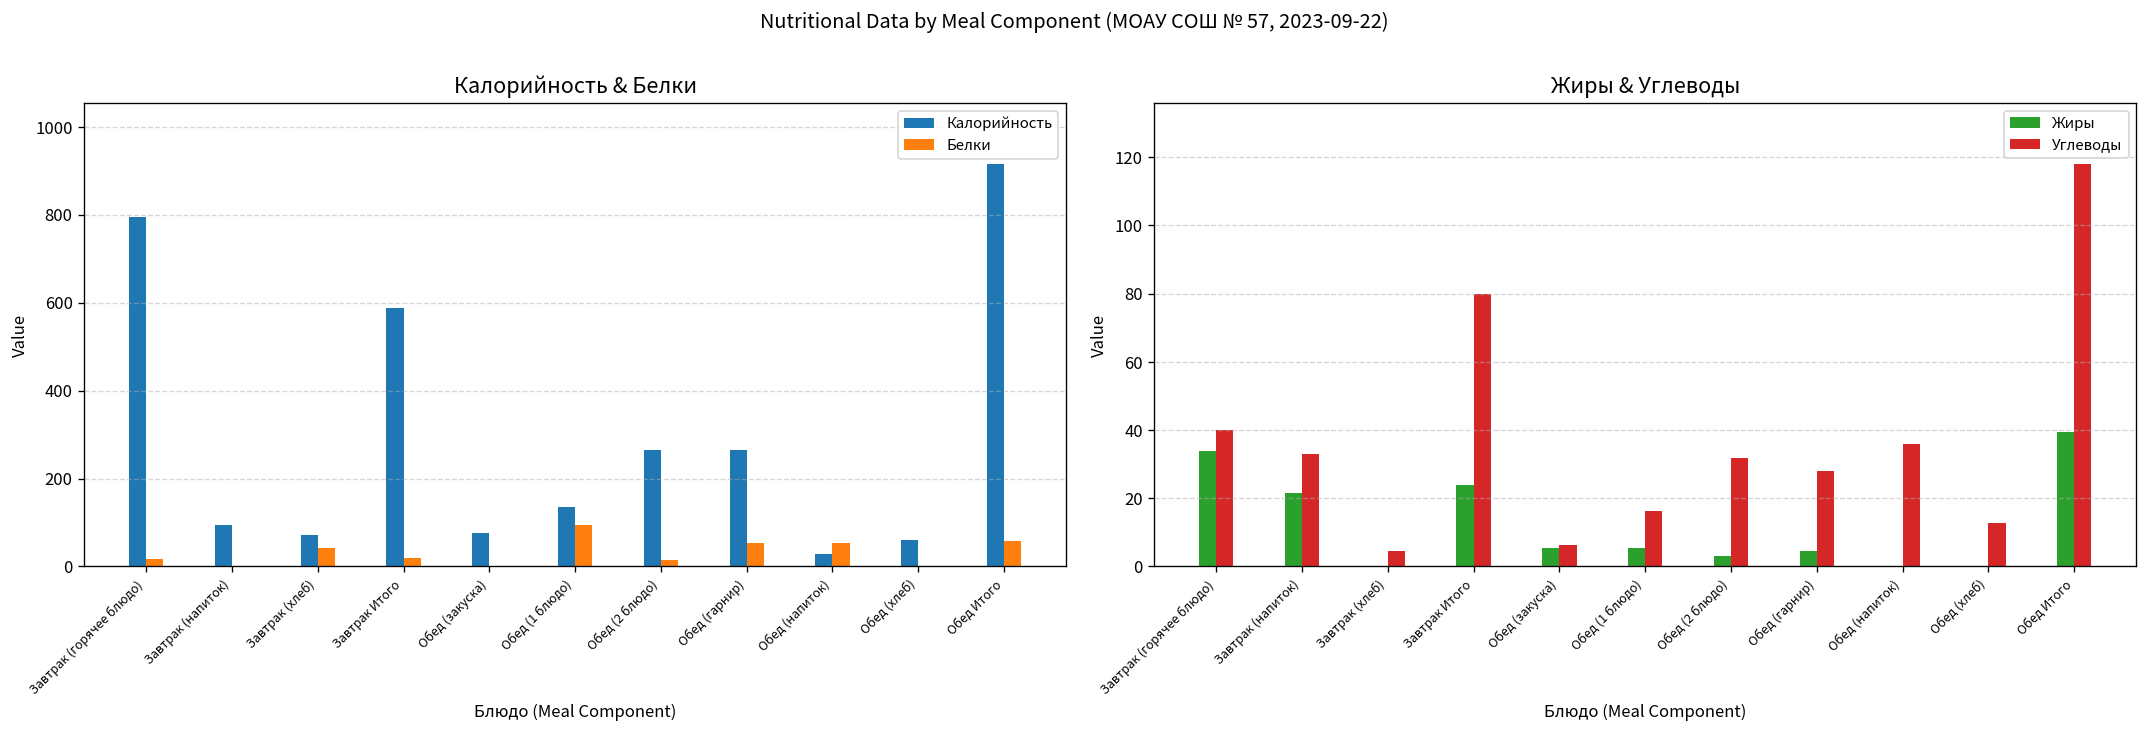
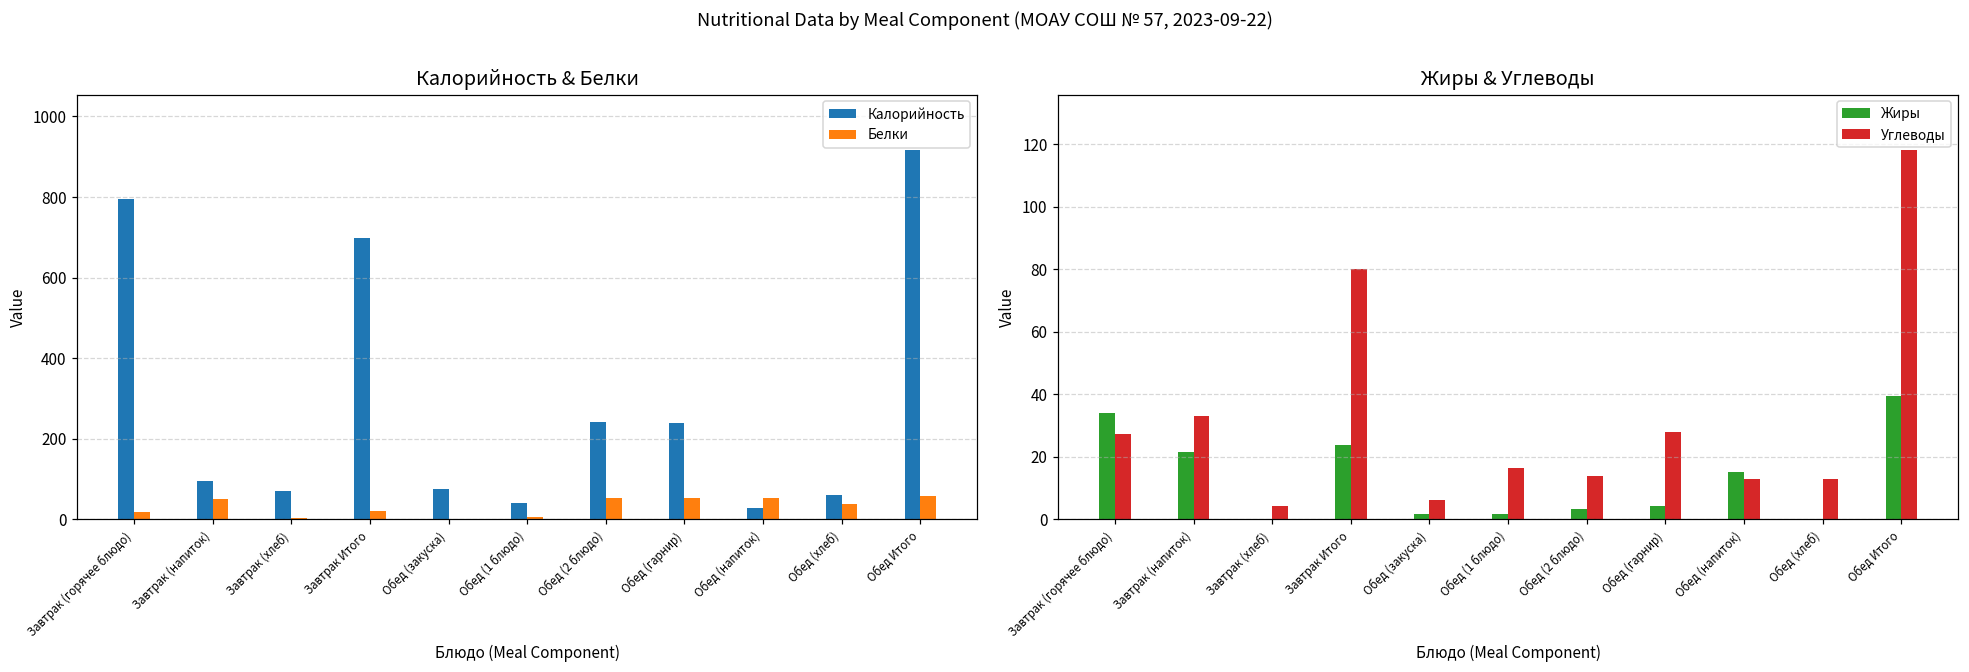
  {
    "Калорийность & Белки": {
      "Калорийность": {
        "Завтрак (горячее блюдо)": 790,
        "Завтрак (напиток)": 90,
        "Завтрак (хлеб)": 70,
-       "Завтрак Итого": 590,
+       "Завтрак Итого": 700,
        "Обед (закуска)": 80,
-       "Обед (1 блюдо)": 130,
-       "Обед (2 блюдо)": 270,
-       "Обед (гарнир)": 260,
+       "Обед (1 блюдо)": 40,
+       "Обед (2 блюдо)": 240,
+       "Обед (гарнир)": 240,
        "Обед (напиток)": 30,
        "Обед (хлеб)": 60,
        "Обед Итого": 920
      },
      "Белки": {
        "Завтрак (горячее блюдо)": 20,
-       "Завтрак (напиток)": 0,
-       "Завтрак (хлеб)": 40,
+       "Завтрак (напиток)": 50,
+       "Завтрак (хлеб)": 0,
        "Завтрак Итого": 20,
-       "Обед (1 блюдо)": 90,
-       "Обед (2 блюдо)": 20,
+       "Обед (1 блюдо)": 10,
+       "Обед (2 блюдо)": 50,
        "Обед (гарнир)": 50,
        "Обед (напиток)": 50,
-       "Обед (хлеб)": 0,
+       "Обед (хлеб)": 40,
        "Обед Итого": 60
      }
    },
    "Жиры & Углеводы": {
      "Жиры": {
        "Завтрак (горячее блюдо)": 34,
        "Завтрак (напиток)": 22,
        "Завтрак Итого": 24,
-       "Обед (закуска)": 5,
-       "Обед (1 блюдо)": 5,
+       "Обед (закуска)": 2,
+       "Обед (1 блюдо)": 2,
        "Обед (2 блюдо)": 3,
        "Обед (гарнир)": 4,
-       "Обед (напиток)": 0,
+       "Обед (напиток)": 15,
        "Обед Итого": 39
      },
      "Углеводы": {
-       "Завтрак (горячее блюдо)": 40,
+       "Завтрак (горячее блюдо)": 27,
        "Завтрак (напиток)": 33,
        "Завтрак (хлеб)": 4,
        "Завтрак Итого": 80,
        "Обед (закуска)": 6,
        "Обед (1 блюдо)": 16,
-       "Обед (2 блюдо)": 32,
+       "Обед (2 блюдо)": 14,
        "Обед (гарнир)": 28,
-       "Обед (напиток)": 36,
+       "Обед (напиток)": 13,
        "Обед (хлеб)": 13,
        "Обед Итого": 118
      }
    }
  }
